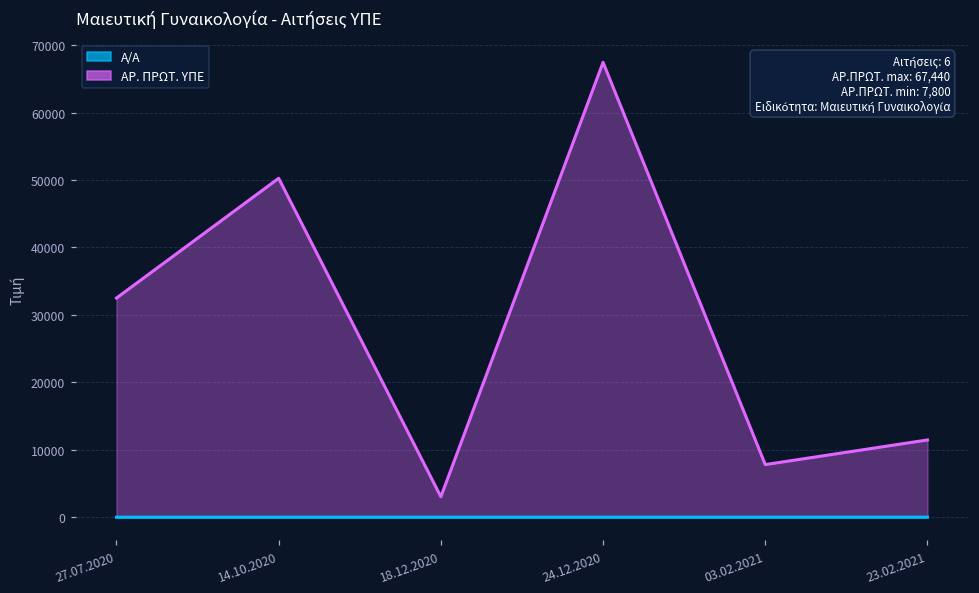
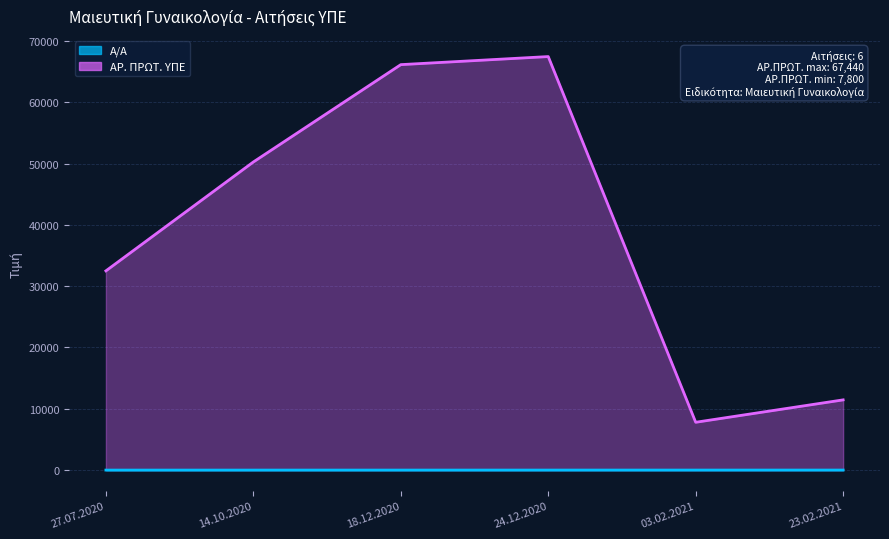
  {
    "Α/Α": {
      "27.07.2020": 0,
      "14.10.2020": 0,
      "18.12.2020": 0,
      "24.12.2020": 0,
      "03.02.2021": 0,
      "23.02.2021": 0
    },
    "ΑΡ. ΠΡΩΤ. ΥΠΕ": {
      "27.07.2020": 32000,
      "14.10.2020": 50000,
-     "18.12.2020": 3000,
+     "18.12.2020": 66000,
      "24.12.2020": 67000,
      "03.02.2021": 8000,
      "23.02.2021": 11000
    }
  }
